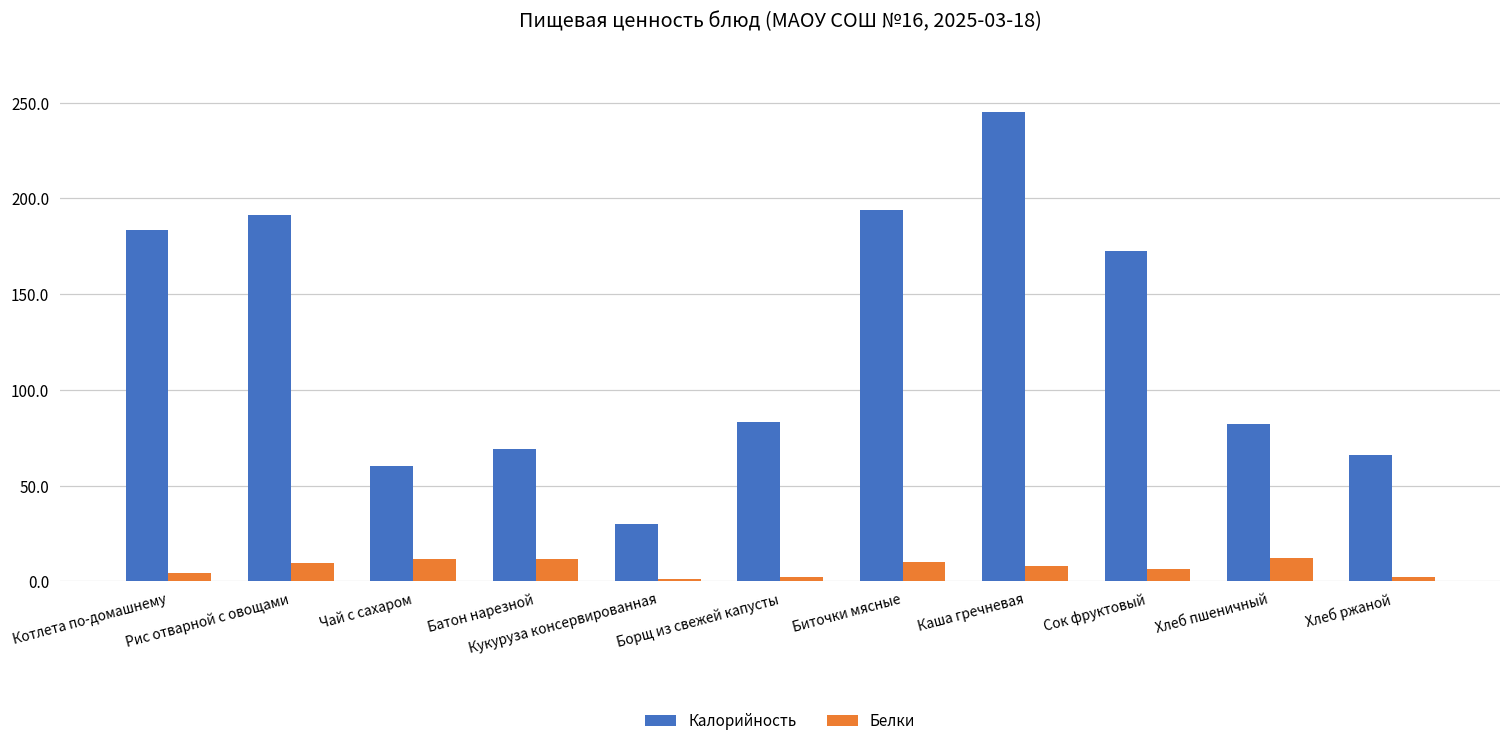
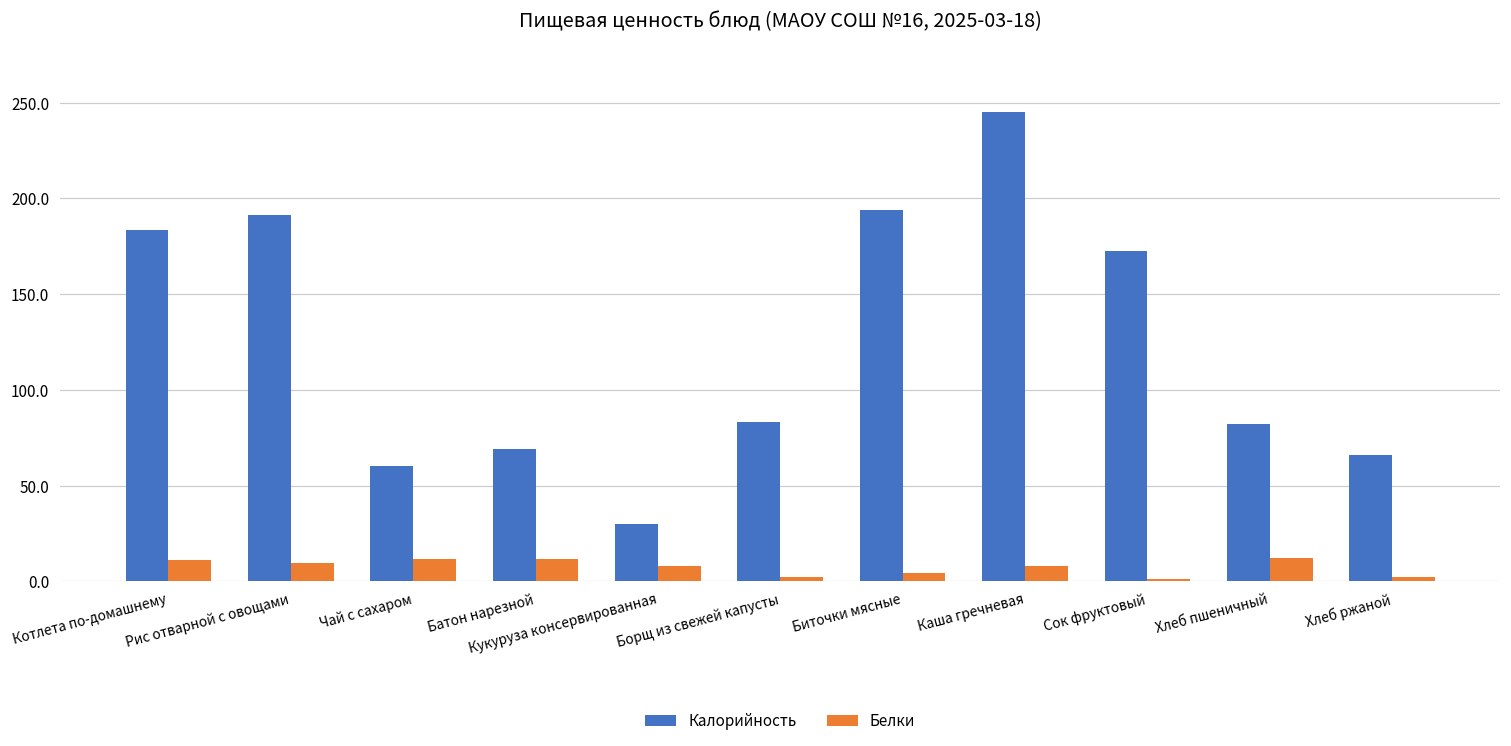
  {
    "Калорийность": {
      "Котлета по-домашнему": 183,
      "Рис отварной с овощами": 191,
      "Чай с сахаром": 60,
      "Батон нарезной": 69,
      "Кукуруза консервированная": 30,
      "Борщ из свежей капусты": 83,
      "Биточки мясные": 194,
      "Каша гречневая": 245,
      "Сок фруктовый": 173,
      "Хлеб пшеничный": 82,
      "Хлеб ржаной": 66
    },
    "Белки": {
-     "Котлета по-домашнему": 4,
+     "Котлета по-домашнему": 11,
      "Рис отварной с овощами": 10,
      "Чай с сахаром": 12,
      "Батон нарезной": 12,
-     "Кукуруза консервированная": 1,
+     "Кукуруза консервированная": 8,
      "Борщ из свежей капусты": 2,
-     "Биточки мясные": 10,
+     "Биточки мясные": 4,
      "Каша гречневая": 8,
-     "Сок фруктовый": 7,
+     "Сок фруктовый": 1,
      "Хлеб пшеничный": 12,
      "Хлеб ржаной": 2
    }
  }
